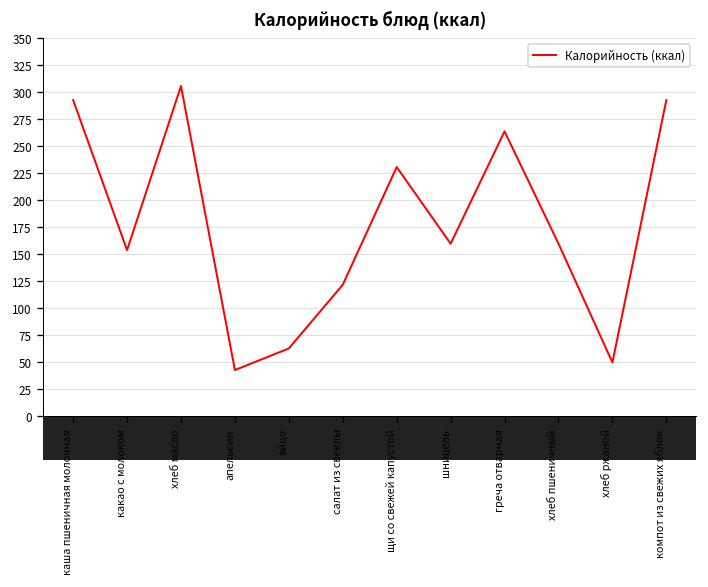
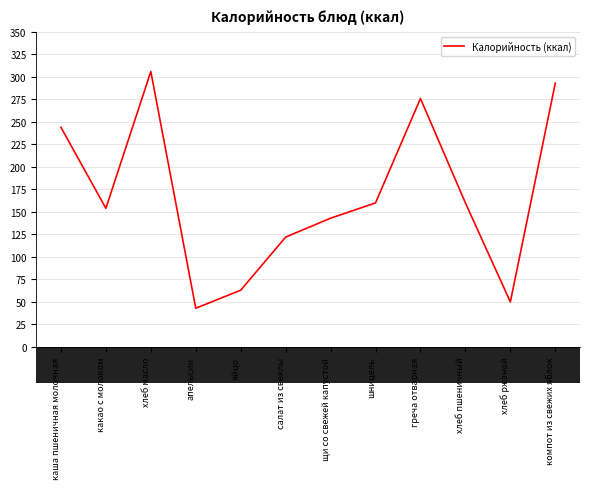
  {
-   "каша пшеничная молочная": 290,
+   "каша пшеничная молочная": 240,
    "какао с молоком": 150,
    "хлеб масло": 310,
    "салат из свеклы": 120,
-   "щи со свежей капустой": 230,
-   "греча отварная": 260,
+   "щи со свежей капустой": 140,
+   "греча отварная": 280,
    "хлеб пшеничный": 160,
    "хлеб ржаной": 50,
    "компот из свежих яблок": 290
  }
